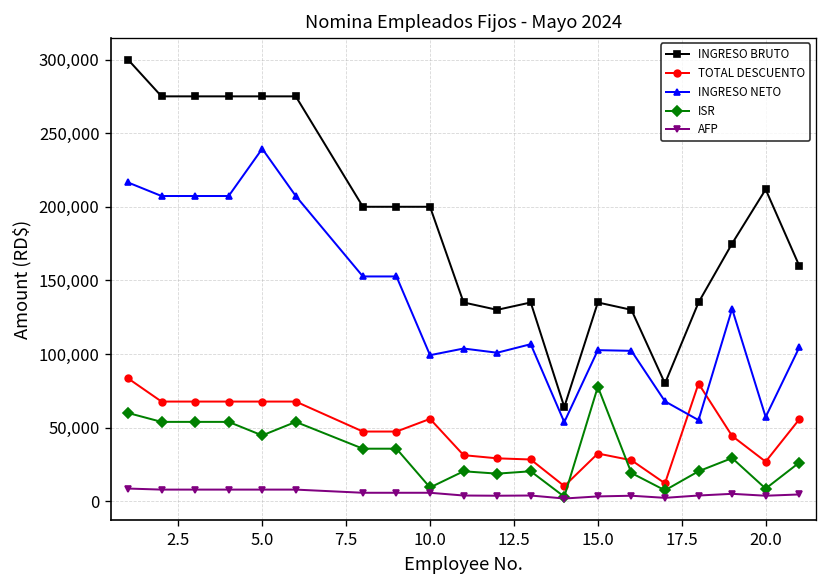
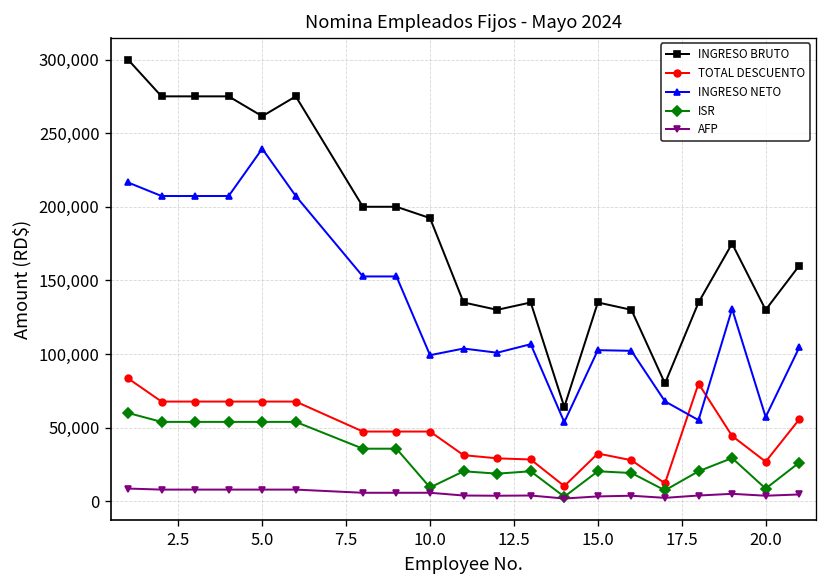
  {
    "INGRESO BRUTO": {
-     "5.0": "275,000",
-     "10.0": "200,000",
+     "5.0": "261,000",
+     "10.0": "192,000",
      "15.0": "135,000",
-     "20.0": "212,000"
+     "20.0": "130,000"
    },
    "TOTAL DESCUENTO": {
      "5.0": "68,000",
-     "10.0": "56,000",
+     "10.0": "47,000",
      "15.0": "32,000",
      "20.0": "27,000"
    },
    "INGRESO NETO": {
      "5.0": "239,000",
      "10.0": "99,000",
      "15.0": "103,000",
      "20.0": "57,000"
    },
    "ISR": {
-     "5.0": "45,000",
+     "5.0": "54,000",
      "10.0": "9,000",
-     "15.0": "78,000",
+     "15.0": "20,000",
      "20.0": "9,000"
    },
    "AFP": {
      "5.0": "8,000",
      "10.0": "6,000",
      "15.0": "3,000",
      "20.0": "4,000"
    }
  }
